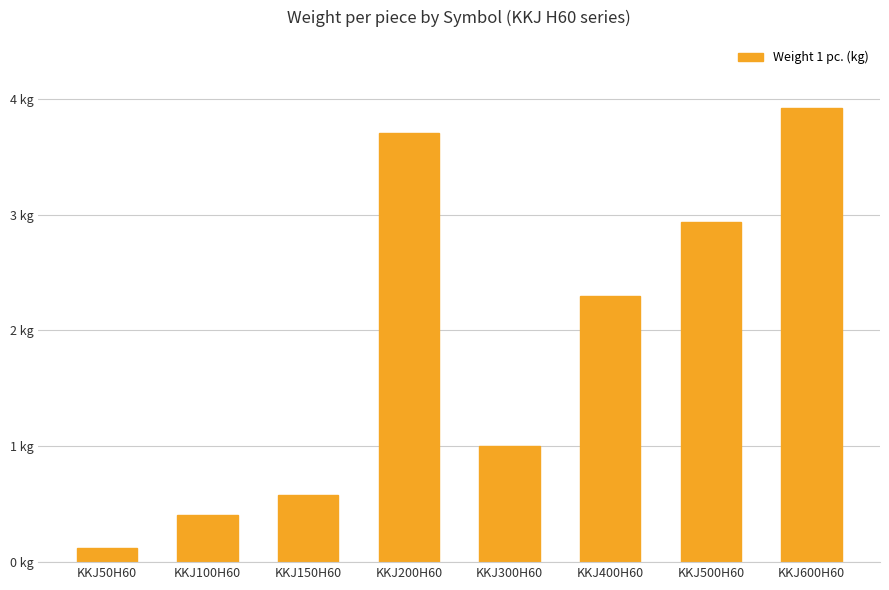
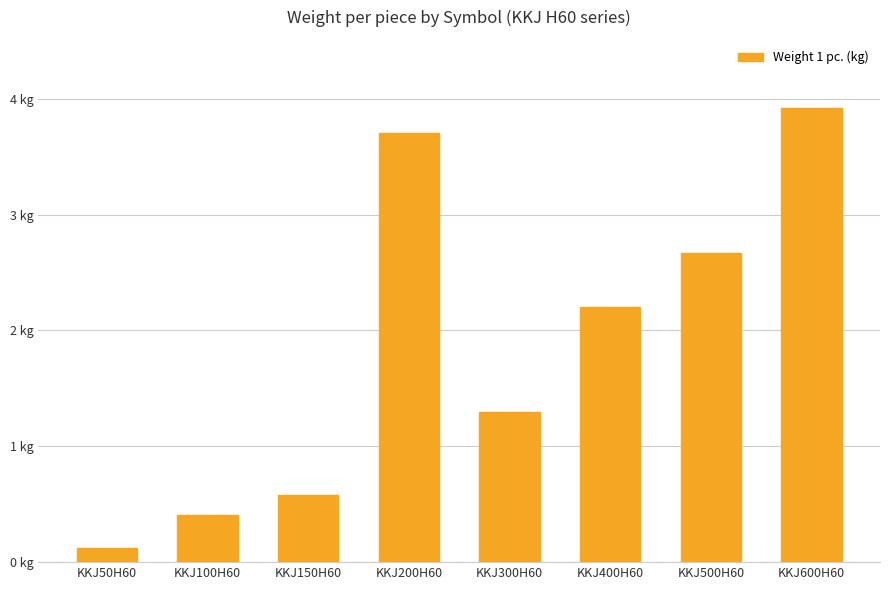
  {
    "KKJ50H60": "0.12 kg",
    "KKJ100H60": "0.41 kg",
    "KKJ150H60": "0.58 kg",
    "KKJ200H60": "3.70 kg",
-   "KKJ300H60": "1.0 kg",
-   "KKJ400H60": "2.3 kg",
-   "KKJ500H60": "2.94 kg",
+   "KKJ300H60": "1.3 kg",
+   "KKJ400H60": "2.2 kg",
+   "KKJ500H60": "2.67 kg",
    "KKJ600H60": "3.92 kg"
  }
